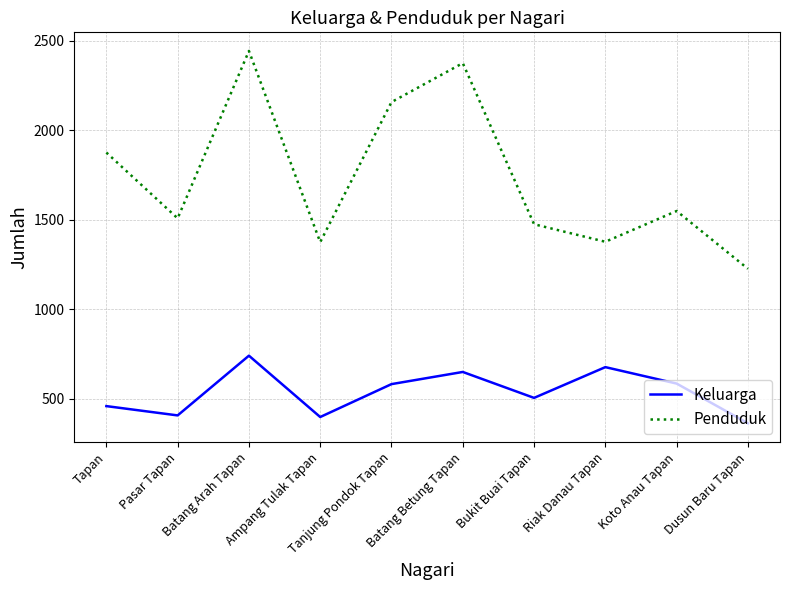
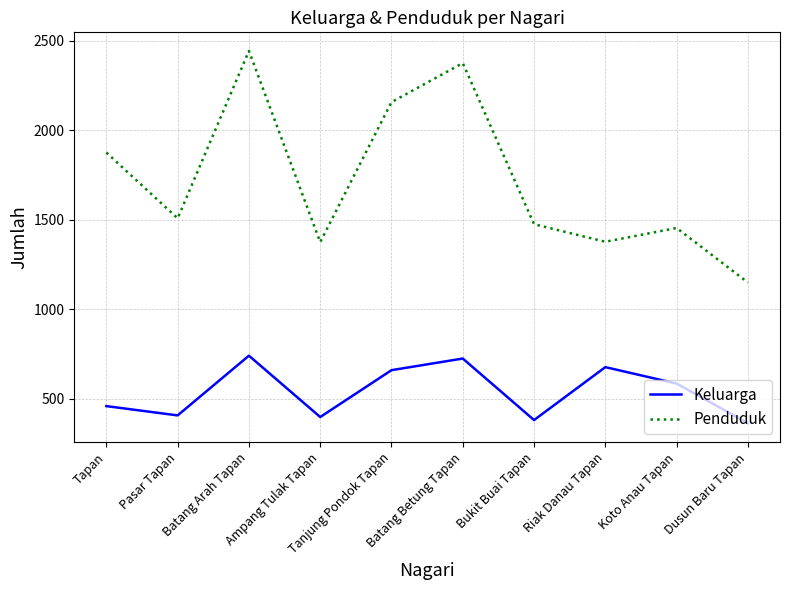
  {
    "Keluarga": {
      "Tapan": 460,
      "Pasar Tapan": 410,
      "Batang Arah Tapan": 740,
      "Ampang Tulak Tapan": 400,
-     "Tanjung Pondok Tapan": 580,
-     "Batang Betung Tapan": 650,
-     "Bukit Buai Tapan": 500,
+     "Tanjung Pondok Tapan": 660,
+     "Batang Betung Tapan": 720,
+     "Bukit Buai Tapan": 380,
      "Riak Danau Tapan": 680
    },
    "Penduduk": {
      "Tapan": 1880,
      "Pasar Tapan": 1510,
      "Batang Arah Tapan": 2440,
      "Ampang Tulak Tapan": 1380,
      "Tanjung Pondok Tapan": 2160,
      "Batang Betung Tapan": 2380,
      "Bukit Buai Tapan": 1480,
      "Riak Danau Tapan": 1380,
-     "Koto Anau Tapan": 1550,
-     "Dusun Baru Tapan": 1230
+     "Koto Anau Tapan": 1450,
+     "Dusun Baru Tapan": 1150
    }
  }
